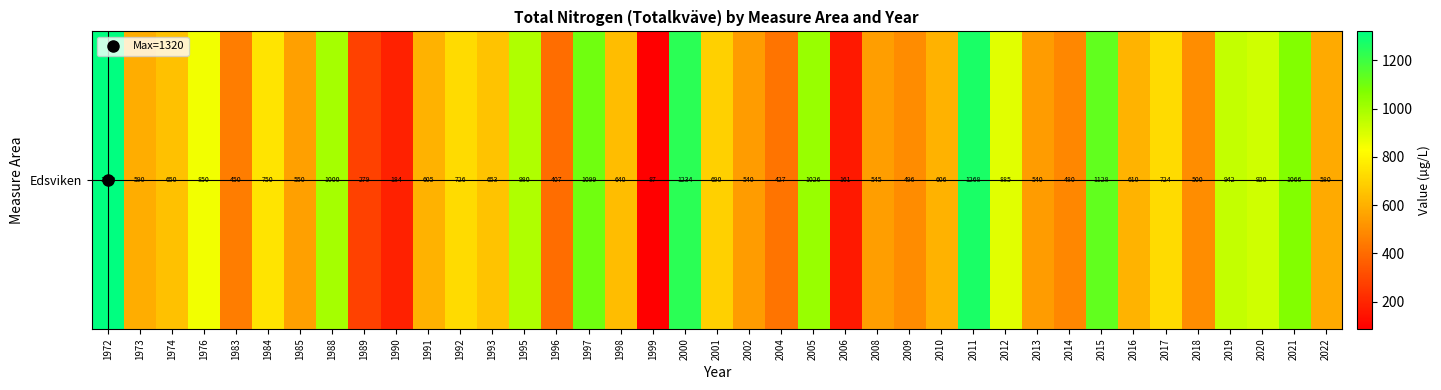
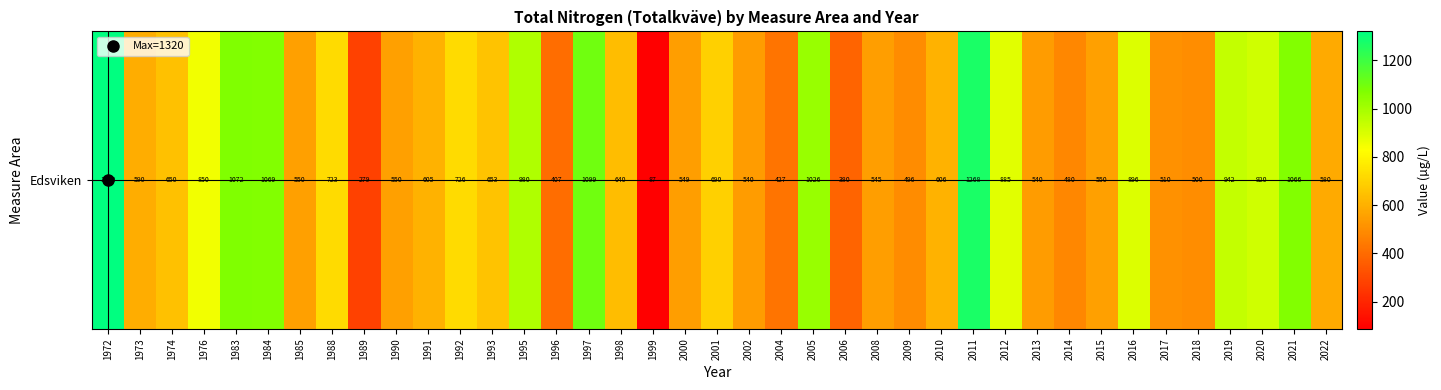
  {
    "Edsviken": {
      "1973": 590,
      "1974": 650,
      "1976": 850,
-     "1983": 450,
-     "1984": 750,
+     "1983": 1072,
+     "1984": 1069,
      "1985": 550,
-     "1988": 1000,
+     "1988": 723,
      "1989": 279,
-     "1990": 184,
+     "1990": 550,
      "1991": 605,
      "1992": 726,
      "1993": 653,
      "1995": 980,
      "1996": 407,
      "1997": 1099,
      "1998": 640,
      "1999": 87,
-     "2000": 1234,
+     "2000": 549,
      "2001": 690,
      "2002": 540,
      "2004": 427,
      "2005": 1026,
-     "2006": 161,
+     "2006": 380,
      "2008": 545,
      "2009": 496,
      "2010": 606,
      "2011": 1268,
      "2012": 885,
      "2013": 540,
      "2014": 480,
-     "2015": 1128,
-     "2016": 610,
-     "2017": 724,
+     "2015": 550,
+     "2016": 896,
+     "2017": 510,
      "2018": 500,
      "2019": 942,
      "2020": 920,
      "2021": 1066,
      "2022": 580
    }
  }
